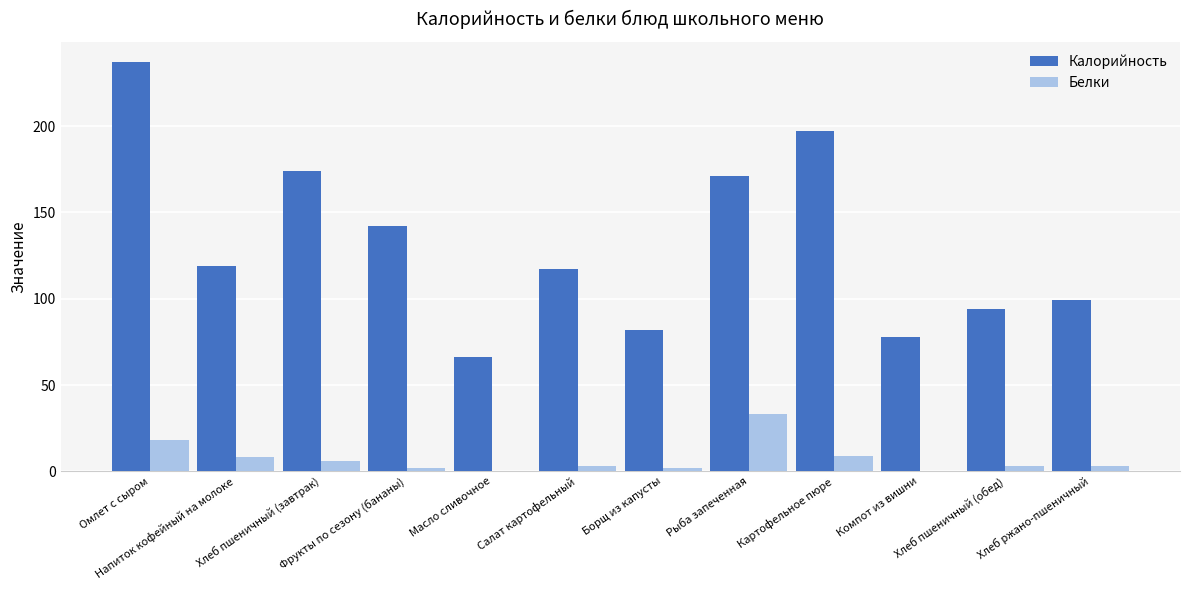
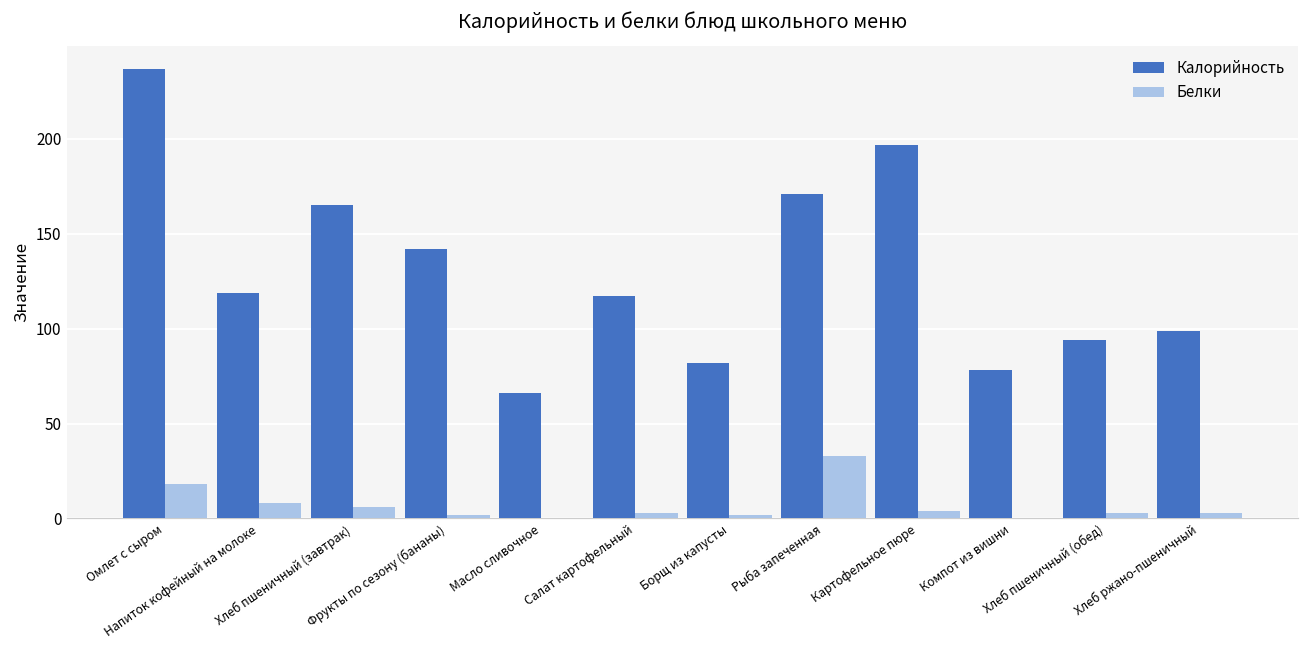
  {
    "Калорийность": {
      "Омлет с сыром": 237,
      "Напиток кофейный на молоке": 119,
-     "Хлеб пшеничный (завтрак)": 174,
+     "Хлеб пшеничный (завтрак)": 165,
      "Фрукты по сезону (бананы)": 142,
      "Масло сливочное": 66,
      "Салат картофельный": 117,
      "Борщ из капусты": 82,
      "Рыба запеченная": 171,
      "Картофельное пюре": 197,
      "Компот из вишни": 78,
      "Хлеб пшеничный (обед)": 94,
      "Хлеб ржано-пшеничный": 99
    },
    "Белки": {
      "Омлет с сыром": 18,
      "Напиток кофейный на молоке": 8,
      "Хлеб пшеничный (завтрак)": 6,
      "Фрукты по сезону (бананы)": 2,
      "Масло сливочное": 0,
      "Салат картофельный": 3,
      "Борщ из капусты": 2,
      "Рыба запеченная": 33,
-     "Картофельное пюре": 9,
+     "Картофельное пюре": 4,
      "Компот из вишни": 0,
      "Хлеб пшеничный (обед)": 3,
      "Хлеб ржано-пшеничный": 3
    }
  }
